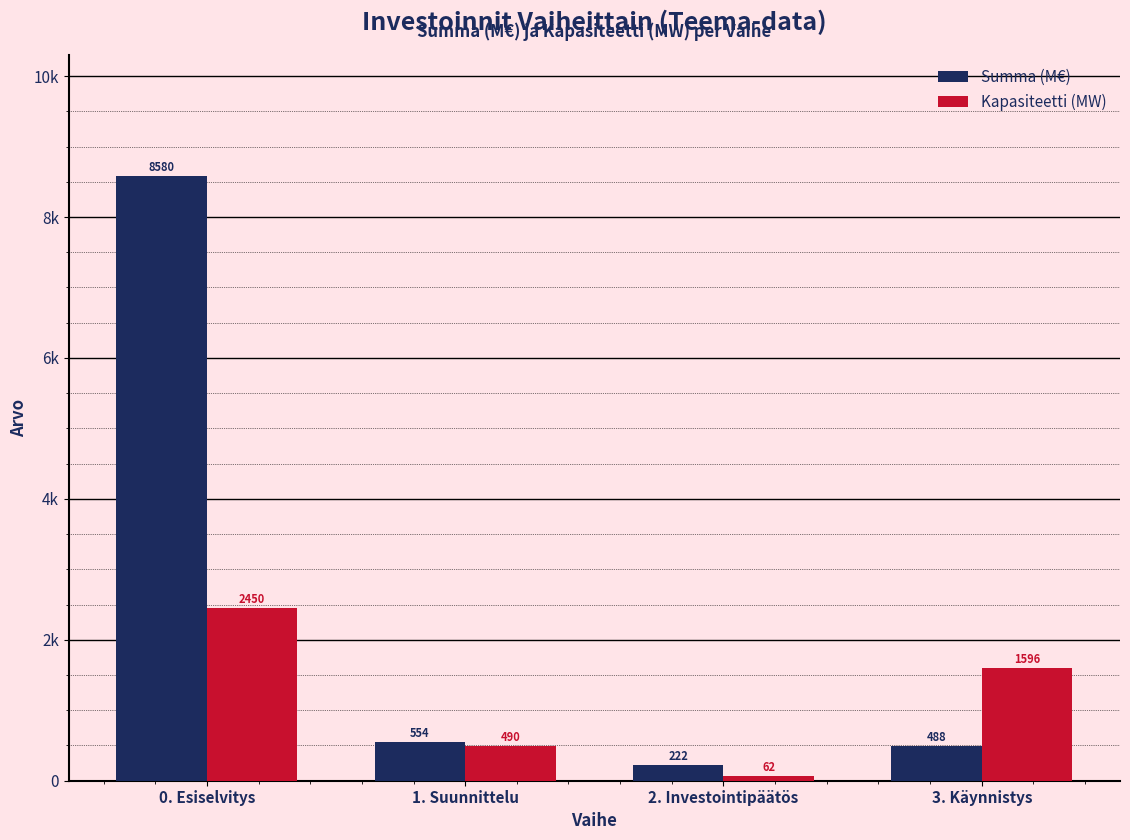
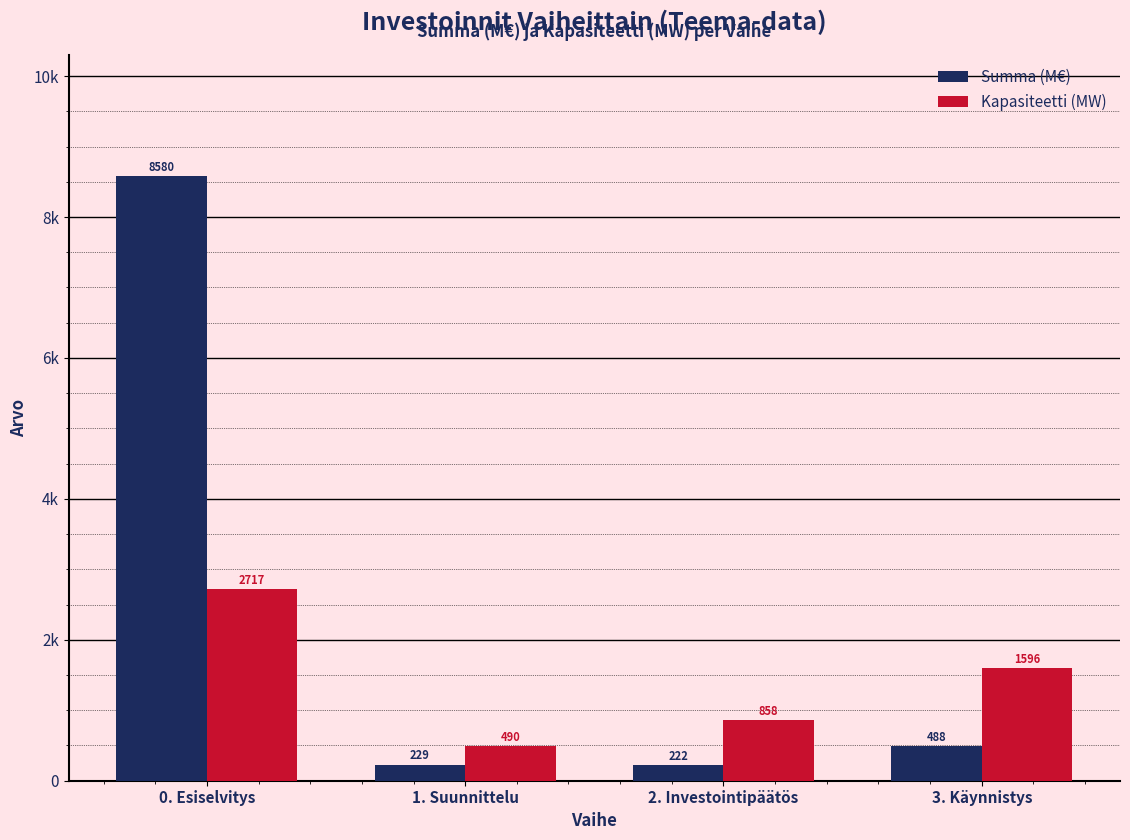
  {
    "Summa (M€)": {
      "0. Esiselvitys": 8580,
-     "1. Suunnittelu": 554,
+     "1. Suunnittelu": 229,
      "2. Investointipäätös": 222,
      "3. Käynnistys": 488
    },
    "Kapasiteetti (MW)": {
-     "0. Esiselvitys": 2450,
+     "0. Esiselvitys": 2717,
      "1. Suunnittelu": 490,
-     "2. Investointipäätös": 62,
+     "2. Investointipäätös": 858,
      "3. Käynnistys": 1596
    }
  }
